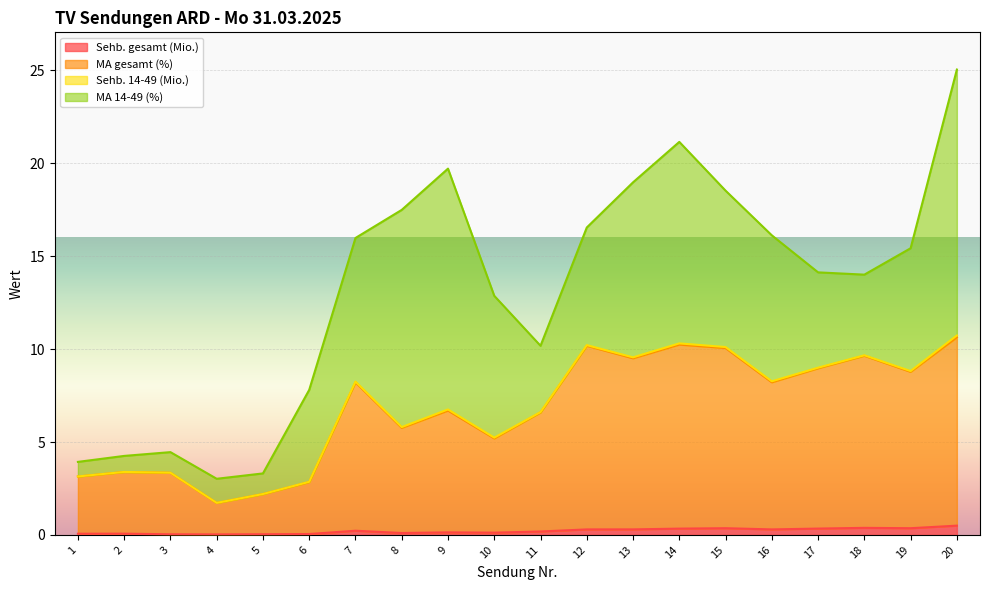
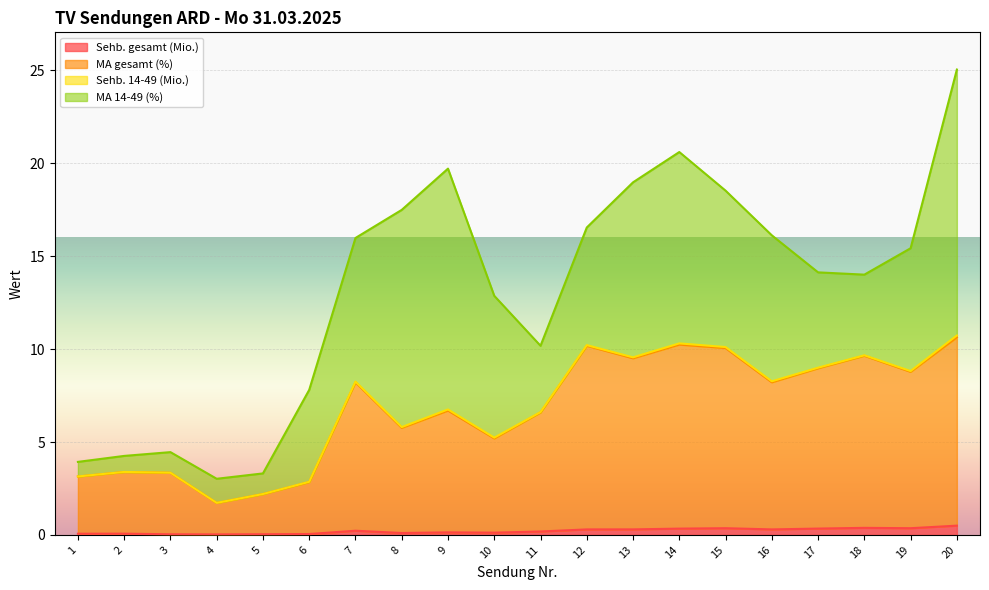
  {
    "Sehb. gesamt (Mio.)": {
      "1": 0.1,
      "2": 0.1,
      "3": 0.0,
      "4": 0.0,
      "5": 0.0,
      "6": 0.0,
      "7": 0.2,
      "8": 0.1,
      "9": 0.1,
      "10": 0.1,
      "11": 0.2,
      "12": 0.3,
      "13": 0.3,
      "14": 0.3,
      "15": 0.4,
      "16": 0.3,
      "17": 0.3,
      "18": 0.4,
      "19": 0.4,
      "20": 0.5
    },
    "MA 14-49 (%)": {
      "1": 0.8,
      "2": 0.9,
      "3": 1.1,
      "4": 1.3,
      "5": 1.1,
      "6": 4.9,
      "7": 7.7,
      "8": 11.7,
      "9": 13.0,
      "10": 7.6,
      "11": 3.6,
      "12": 6.3,
      "13": 9.4,
-     "14": 10.8,
+     "14": 10.3,
      "15": 8.4,
      "16": 7.9,
      "17": 5.1,
      "18": 4.3,
      "19": 6.6,
      "20": 14.3
    }
  }
